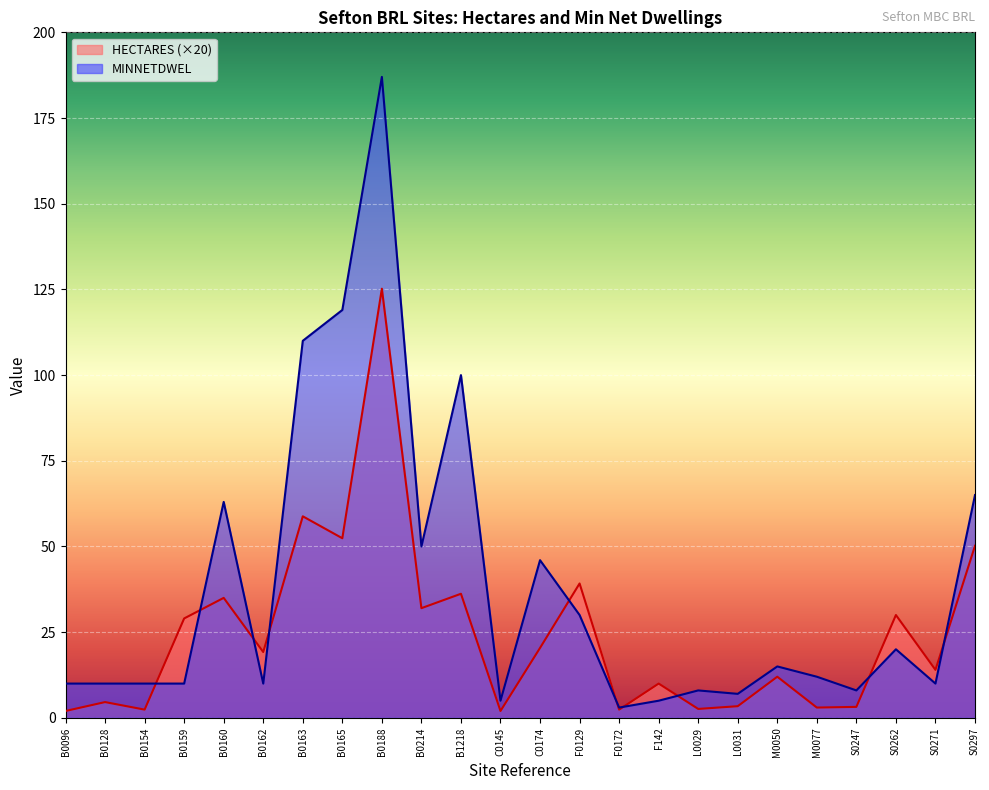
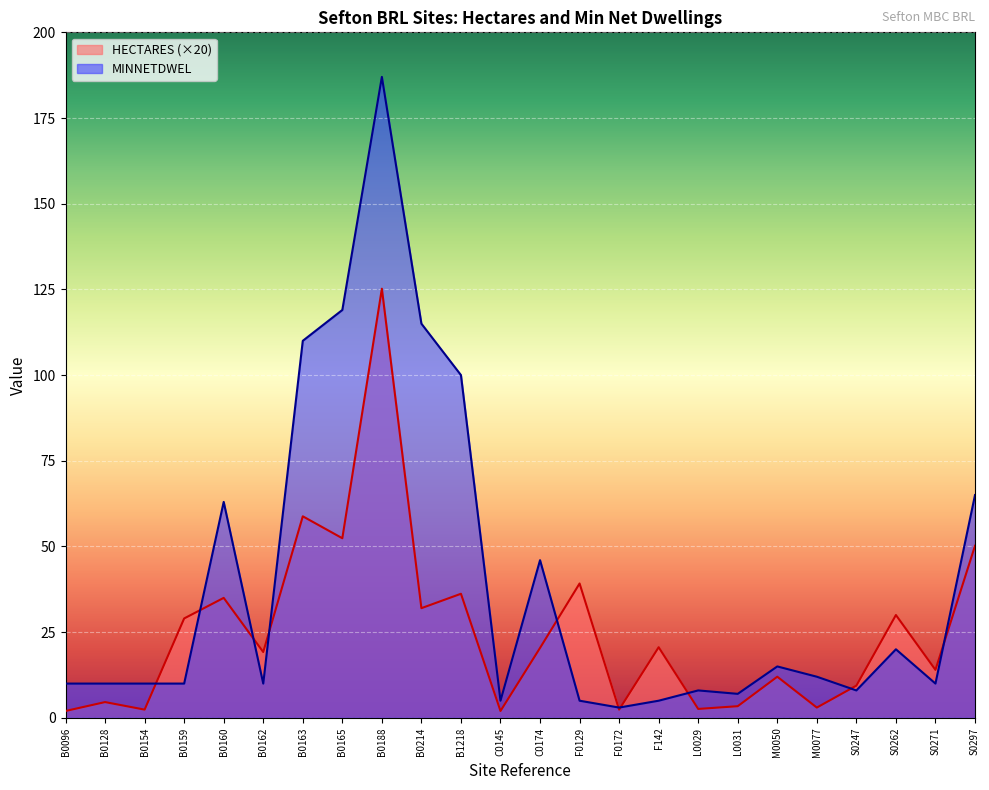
  {
    "HECTARES (×20)": {
      "B0096": 2,
      "B0128": 5,
      "B0154": 2,
      "B0159": 29,
      "B0160": 35,
      "B0162": 19,
      "B0163": 59,
      "B0165": 52,
      "B0188": 125,
      "B0214": 32,
      "B1218": 36,
      "C0145": 2,
      "C0174": 20,
      "F0129": 39,
-     "F142": 10,
+     "F142": 21,
      "L0029": 3,
      "L0031": 3,
      "M0050": 12,
      "M0077": 3,
-     "S0247": 3,
+     "S0247": 9,
      "S0262": 30,
      "S0271": 14,
      "S0297": 50
    },
    "MINNETDWEL": {
      "B0096": 10,
      "B0128": 10,
      "B0154": 10,
      "B0159": 10,
      "B0160": 63,
      "B0162": 10,
      "B0163": 110,
      "B0165": 119,
      "B0188": 187,
-     "B0214": 50,
+     "B0214": 115,
      "B1218": 100,
      "C0145": 5,
      "C0174": 46,
-     "F0129": 30,
+     "F0129": 5,
      "F142": 5,
      "L0029": 8,
      "L0031": 7,
      "M0050": 15,
      "M0077": 12,
      "S0247": 8,
      "S0262": 20,
      "S0271": 10,
      "S0297": 65
    }
  }
